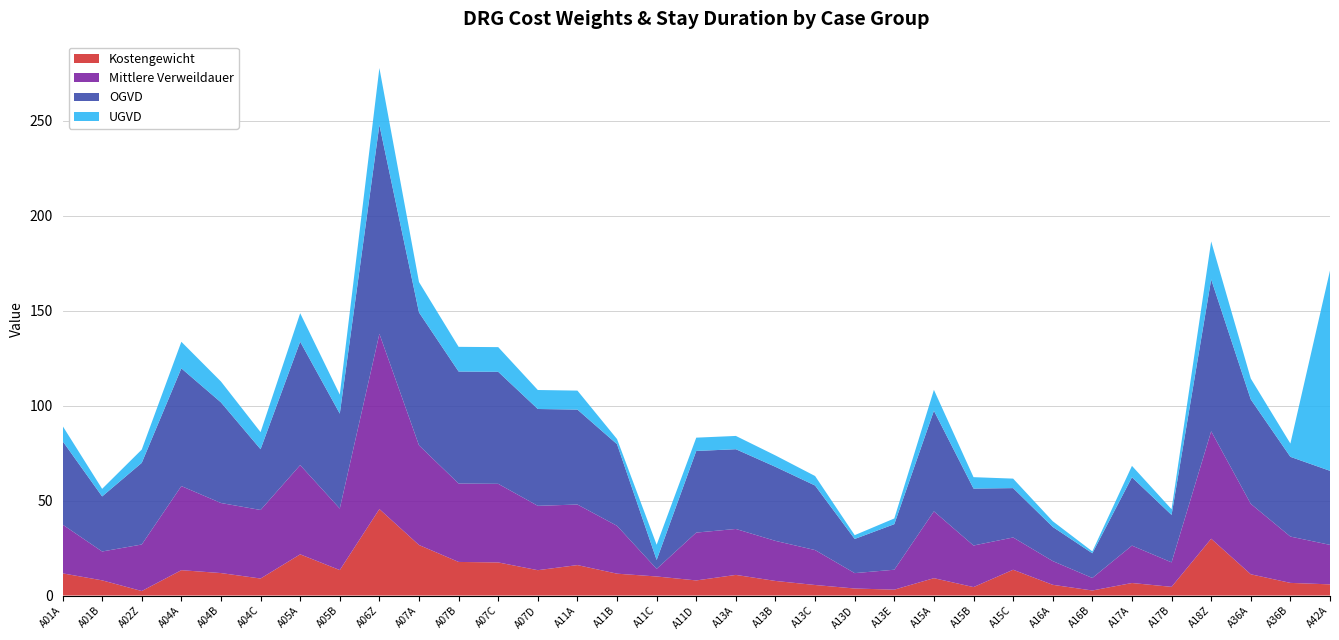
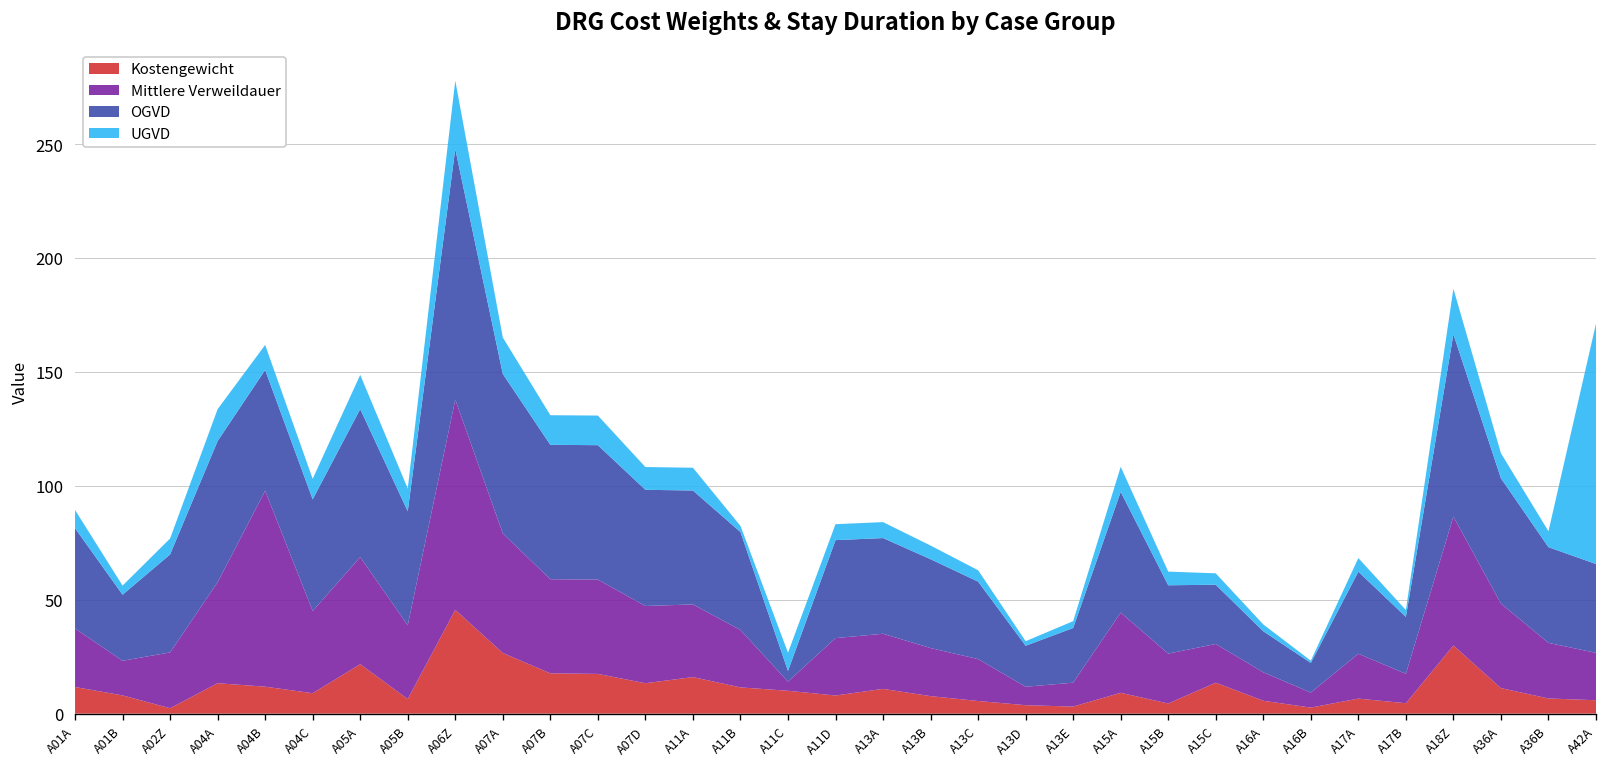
  {
    "Kostengewicht": {
      "A01A": 12,
      "A01B": 8,
      "A02Z": 2,
      "A04A": 13,
      "A04B": 12,
      "A04C": 9,
      "A05A": 22,
-     "A05B": 13,
+     "A05B": 6,
      "A06Z": 46,
      "A07A": 27,
      "A07B": 18,
      "A07C": 17,
      "A07D": 13,
      "A11A": 16,
      "A11B": 12,
      "A11C": 10,
      "A11D": 8,
      "A13A": 11,
      "A13B": 8,
      "A13C": 6,
      "A13D": 4,
      "A13E": 3,
      "A15A": 9,
      "A15B": 4,
      "A15C": 14,
      "A16A": 6,
      "A16B": 3,
      "A17A": 7,
      "A17B": 5,
      "A18Z": 30,
      "A36A": 11,
      "A36B": 7,
      "A42A": 6
    },
    "Mittlere Verweildauer": {
      "A01A": 26,
      "A01B": 15,
      "A02Z": 25,
      "A04A": 44,
-     "A04B": 37,
+     "A04B": 86,
      "A04C": 36,
      "A05A": 47,
      "A05B": 32,
      "A06Z": 92,
      "A07A": 53,
      "A07B": 41,
      "A07C": 41,
      "A07D": 34,
      "A11A": 32,
      "A11B": 25,
      "A11C": 4,
      "A11D": 25,
      "A13A": 24,
      "A13B": 21,
      "A13C": 18,
      "A13D": 8,
      "A13E": 11,
      "A15A": 35,
      "A15B": 22,
      "A15C": 17,
      "A16A": 13,
      "A16B": 7,
      "A17A": 20,
      "A17B": 13,
      "A18Z": 57,
      "A36A": 37,
      "A36B": 24,
      "A42A": 21
    },
    "OGVD": {
      "A01A": 44,
      "A01B": 29,
      "A02Z": 43,
      "A04A": 62,
      "A04B": 53,
-     "A04C": 32,
+     "A04C": 49,
      "A05A": 65,
      "A05B": 50,
      "A06Z": 110,
      "A07A": 70,
      "A07B": 59,
      "A07C": 59,
      "A07D": 51,
      "A11A": 50,
      "A11B": 43,
      "A11C": 5,
      "A11D": 43,
      "A13A": 42,
      "A13B": 39,
      "A13C": 34,
      "A13D": 18,
      "A13E": 24,
      "A15A": 53,
      "A15B": 30,
      "A15C": 26,
      "A16A": 18,
      "A17A": 36,
      "A17B": 25,
      "A18Z": 80,
      "A36A": 55,
      "A36B": 42,
      "A42A": 39
    },
    "UGVD": {
      "A01A": 8,
      "A01B": 4,
      "A02Z": 7,
      "A04A": 14,
      "A04B": 11,
      "A04C": 9,
      "A05A": 15,
      "A05B": 10,
      "A06Z": 30,
      "A07A": 16,
      "A07B": 13,
      "A07C": 13,
      "A07D": 10,
      "A11A": 10,
      "A11B": 3,
      "A11C": 8,
      "A11D": 7,
      "A13A": 7,
      "A13B": 6,
      "A13C": 5,
      "A13D": 2,
      "A13E": 3,
      "A15A": 11,
      "A15B": 6,
      "A15C": 5,
      "A16A": 3,
      "A17A": 6,
      "A17B": 3,
      "A18Z": 20,
      "A36A": 11,
      "A36B": 7,
      "A42A": 105
    }
  }
